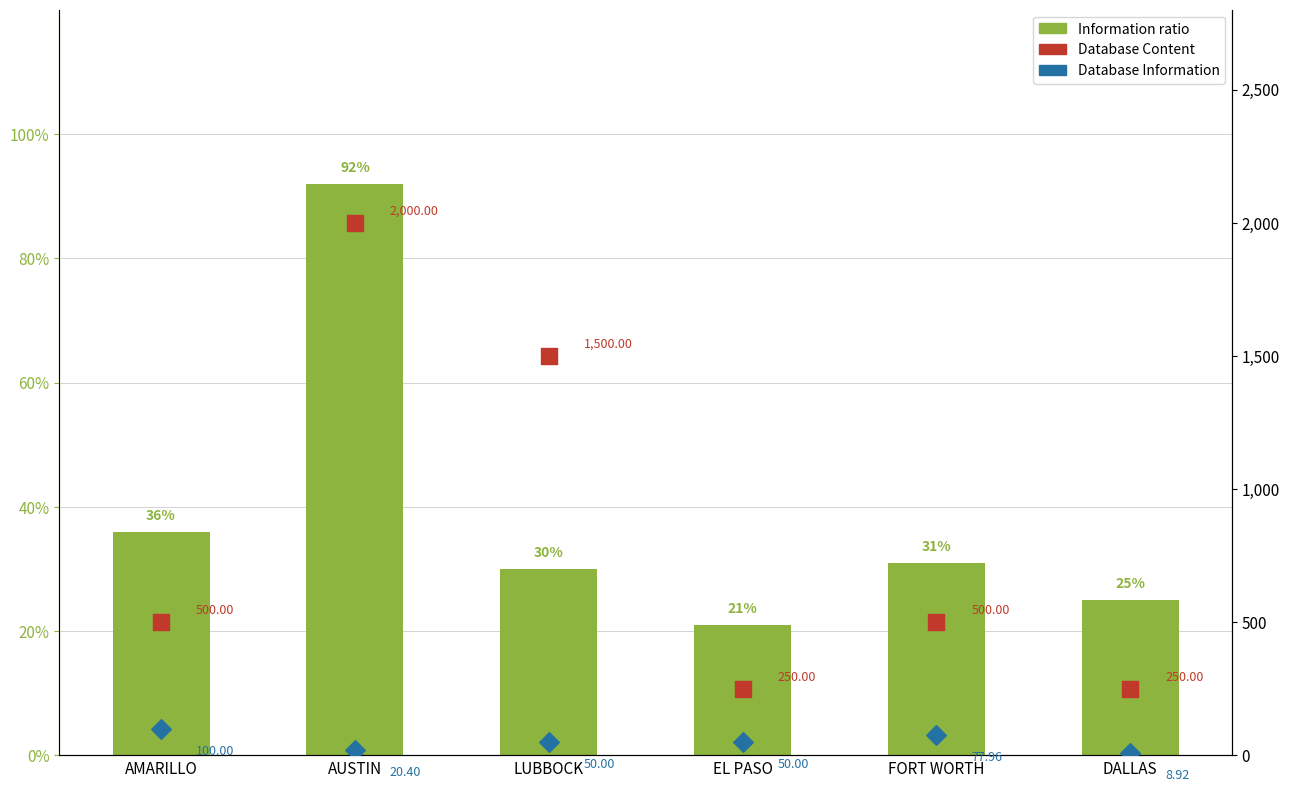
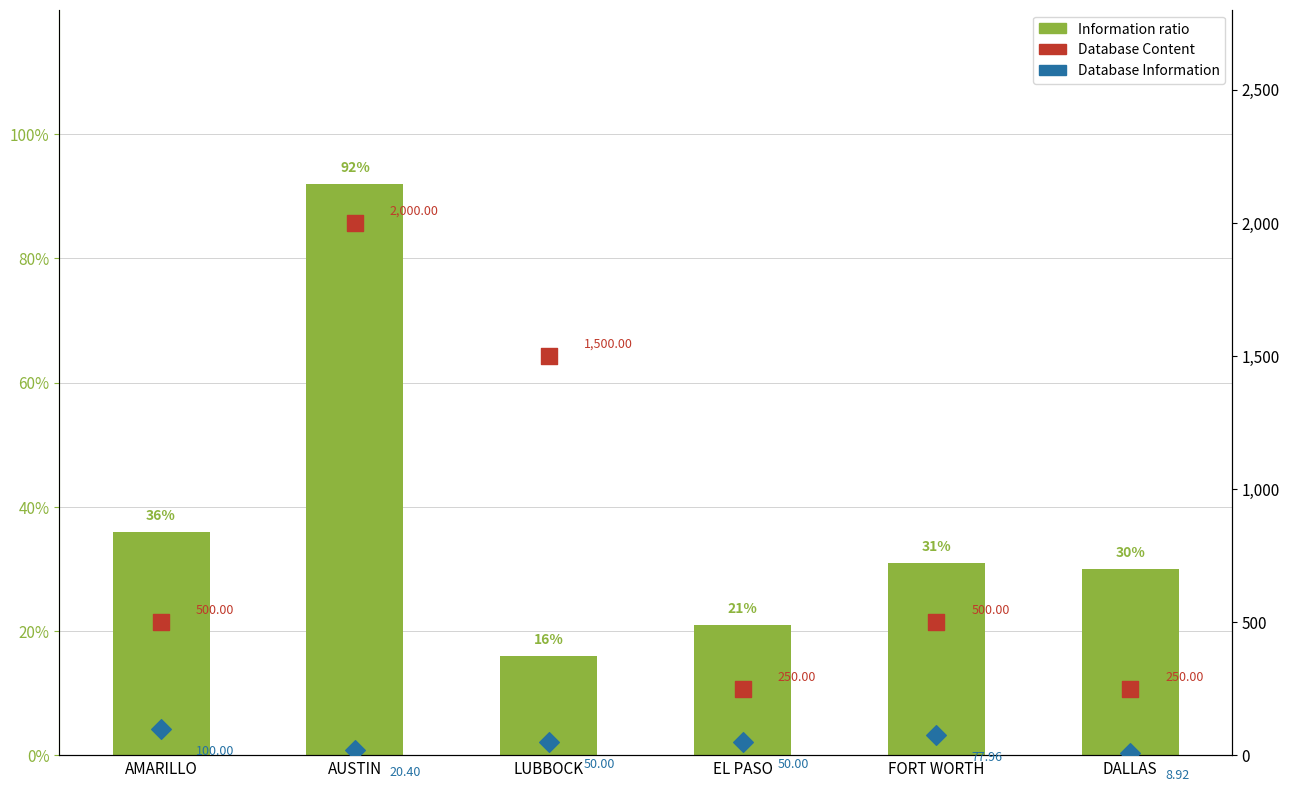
  {
    "Information ratio": {
      "AMARILLO": "36%",
      "AUSTIN": "92%",
-     "LUBBOCK": "30%",
+     "LUBBOCK": "16%",
      "EL PASO": "21%",
      "FORT WORTH": "31%",
-     "DALLAS": "25%"
+     "DALLAS": "30%"
    }
  }
